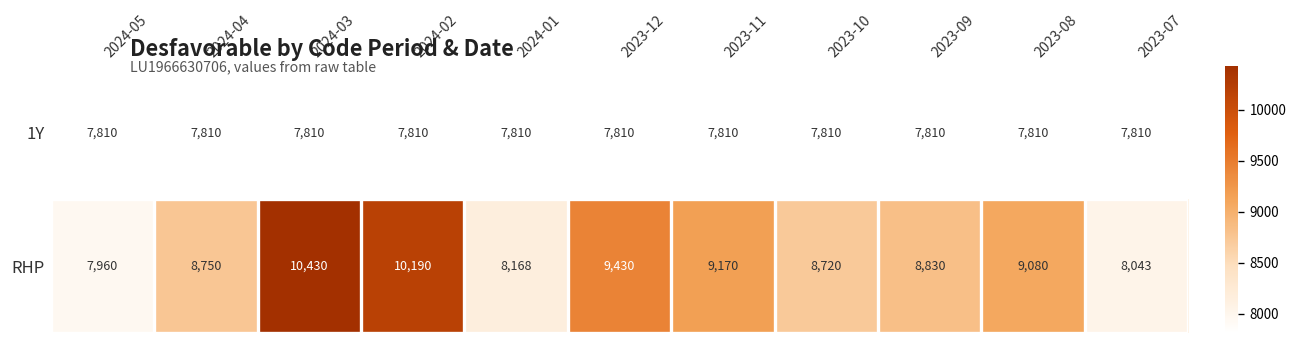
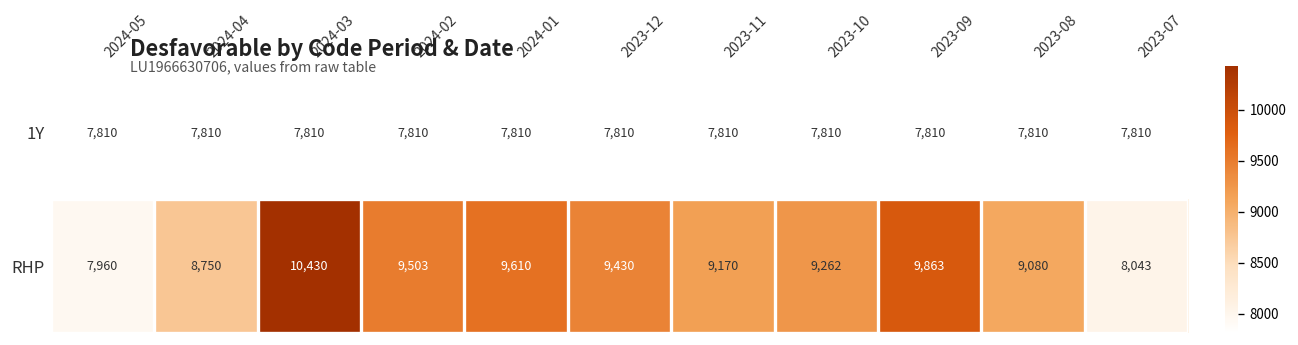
  {
    "1Y": {
      "2024-05": "7,810",
      "2024-04": "7,810",
      "2024-03": "7,810",
      "2024-02": "7,810",
      "2024-01": "7,810",
      "2023-12": "7,810",
      "2023-11": "7,810",
      "2023-10": "7,810",
      "2023-09": "7,810",
      "2023-08": "7,810",
      "2023-07": "7,810"
    },
    "RHP": {
      "2024-05": "7,960",
      "2024-04": "8,750",
      "2024-03": "10,430",
-     "2024-02": "10,190",
-     "2024-01": "8,168",
+     "2024-02": "9,503",
+     "2024-01": "9,610",
      "2023-12": "9,430",
      "2023-11": "9,170",
-     "2023-10": "8,720",
-     "2023-09": "8,830",
+     "2023-10": "9,262",
+     "2023-09": "9,863",
      "2023-08": "9,080",
      "2023-07": "8,043"
    }
  }
